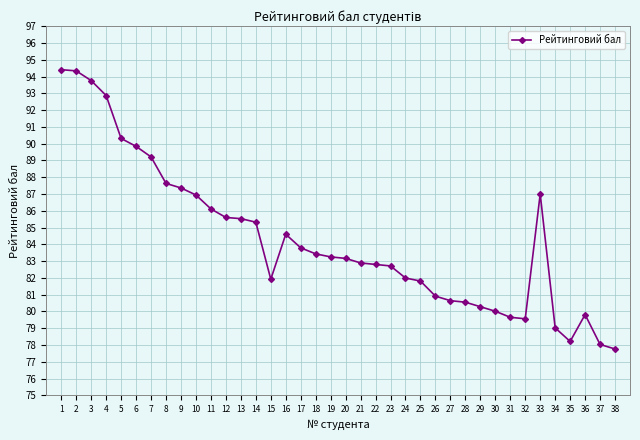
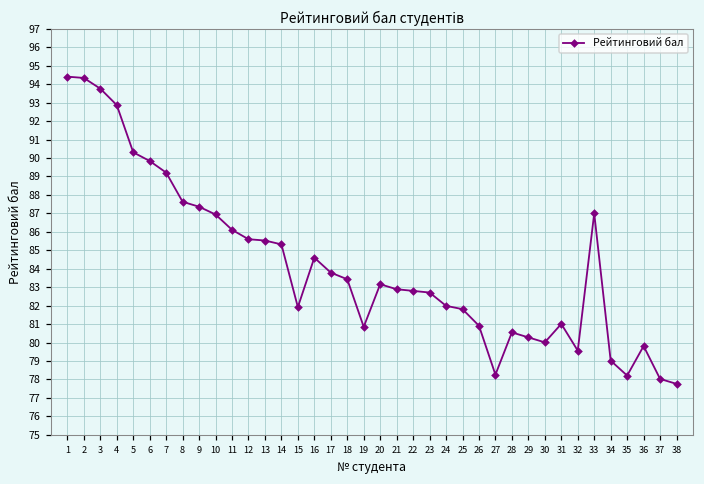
  {
    "1": 94.4,
    "2": 94.3,
    "3": 93.8,
    "4": 92.9,
    "5": 90.3,
    "6": 89.8,
    "7": 89.2,
    "8": 87.6,
    "9": 87.4,
    "10": 86.9,
    "11": 86.1,
    "12": 85.6,
    "13": 85.5,
    "14": 85.3,
    "15": 81.9,
    "16": 84.6,
    "17": 83.8,
    "18": 83.4,
-   "19": 83.3,
+   "19": 80.9,
    "20": 83.2,
    "21": 82.9,
    "22": 82.8,
    "23": 82.7,
    "24": 82.0,
    "25": 81.8,
    "26": 80.9,
-   "27": 80.6,
+   "27": 78.3,
    "28": 80.6,
    "29": 80.3,
    "30": 80.0,
-   "31": 79.7,
+   "31": 81.0,
    "32": 79.6,
    "33": 87.0,
    "34": 79.0,
    "35": 78.2,
    "36": 79.8,
    "37": 78.0,
    "38": 77.8
  }
